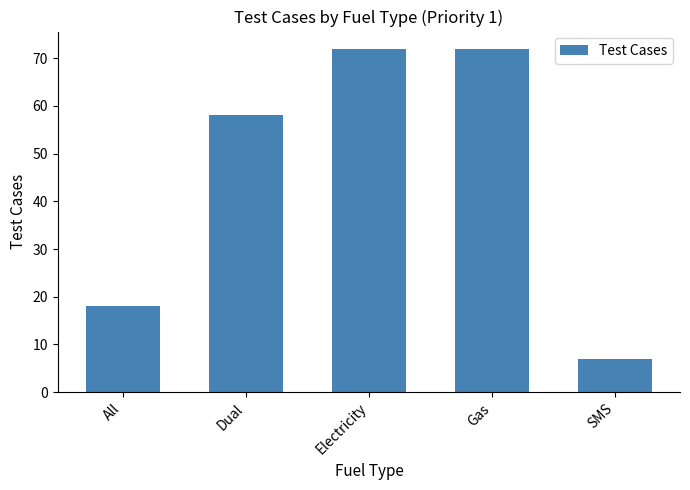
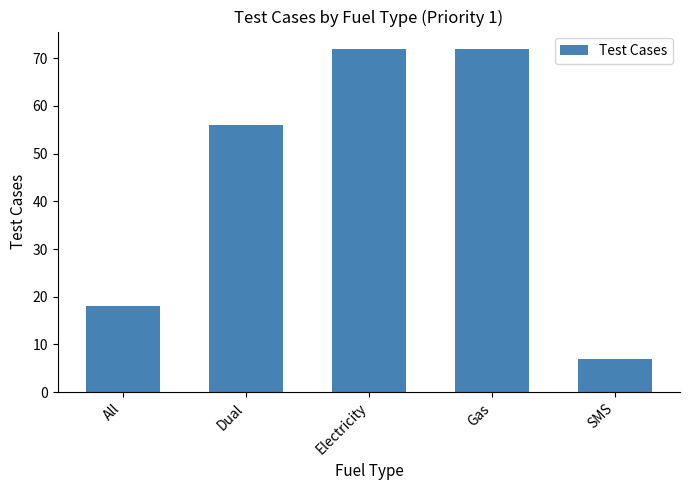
  {
    "All": 18,
-   "Dual": 58,
+   "Dual": 56,
    "Electricity": 72,
    "Gas": 72,
    "SMS": 7
  }
